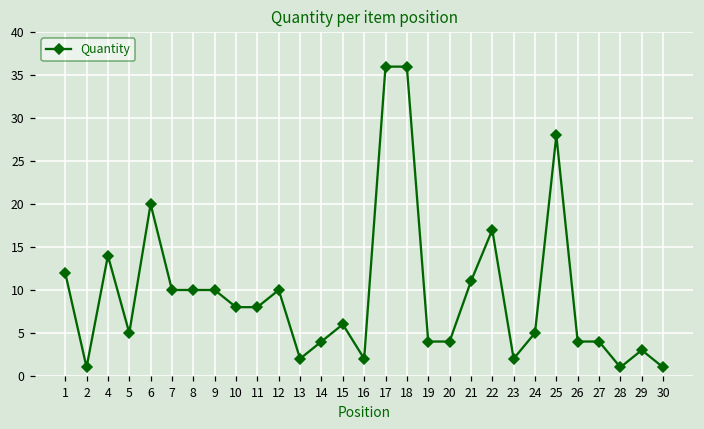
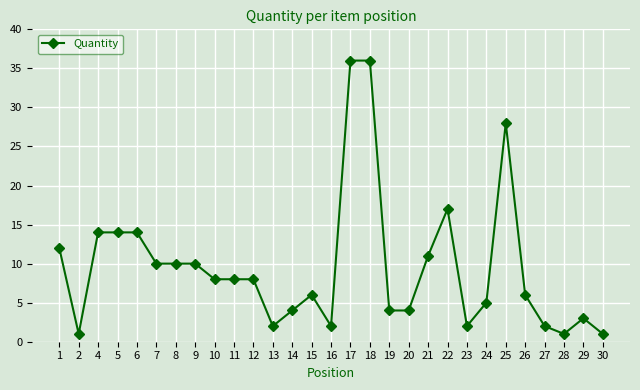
  {
    "1": 12,
    "2": 1,
    "4": 14,
-   "5": 5,
-   "6": 20,
+   "5": 14,
+   "6": 14,
    "7": 10,
    "8": 10,
    "9": 10,
    "10": 8,
    "11": 8,
-   "12": 10,
+   "12": 8,
    "13": 2,
    "14": 4,
    "15": 6,
    "16": 2,
    "17": 36,
    "18": 36,
    "19": 4,
    "20": 4,
    "21": 11,
    "22": 17,
    "23": 2,
    "24": 5,
    "25": 28,
-   "26": 4,
-   "27": 4,
+   "26": 6,
+   "27": 2,
    "28": 1,
    "29": 3,
    "30": 1
  }
